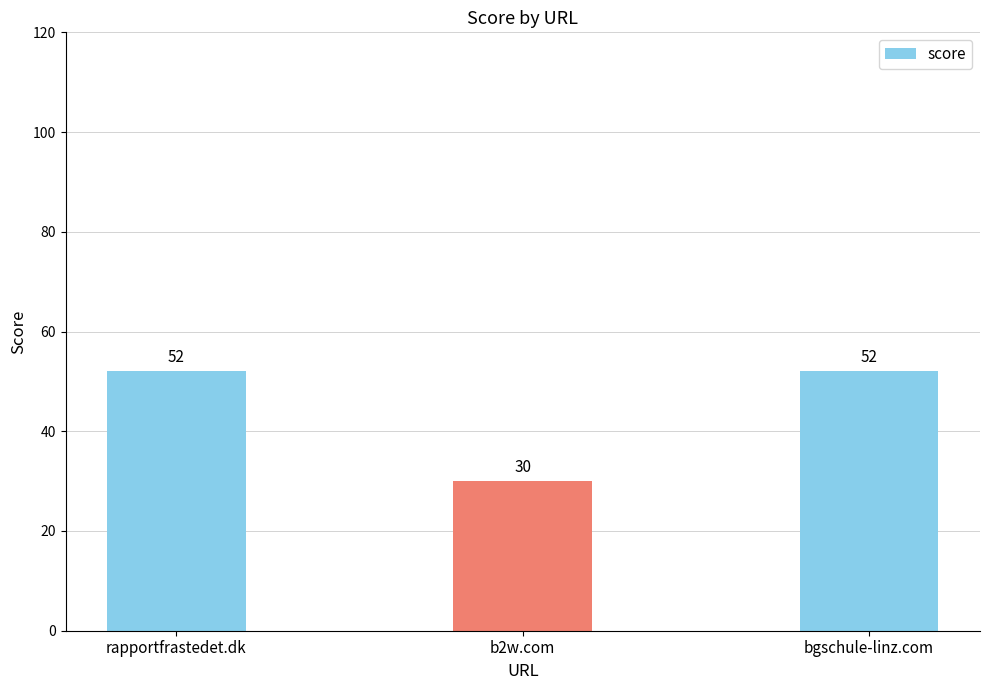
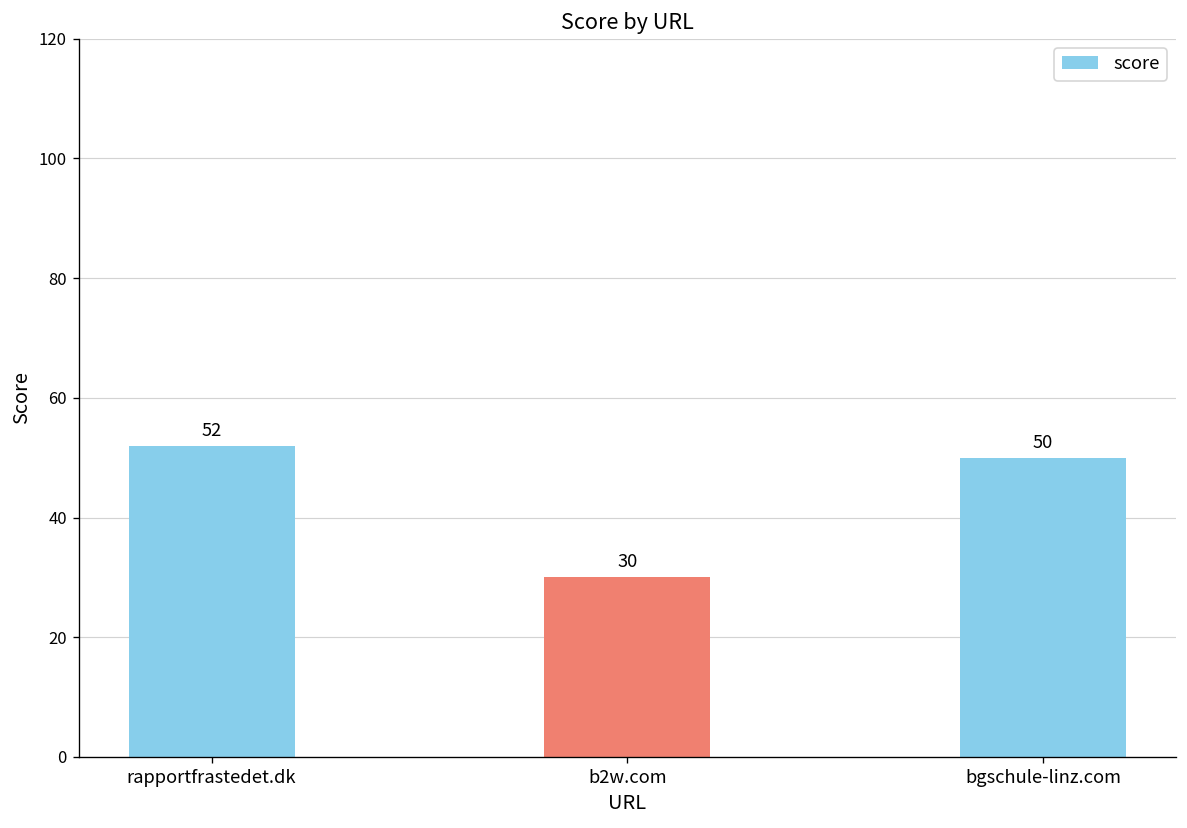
  {
    "rapportfrastedet.dk": 52,
    "b2w.com": 30,
-   "bgschule-linz.com": 52
+   "bgschule-linz.com": 50
  }
